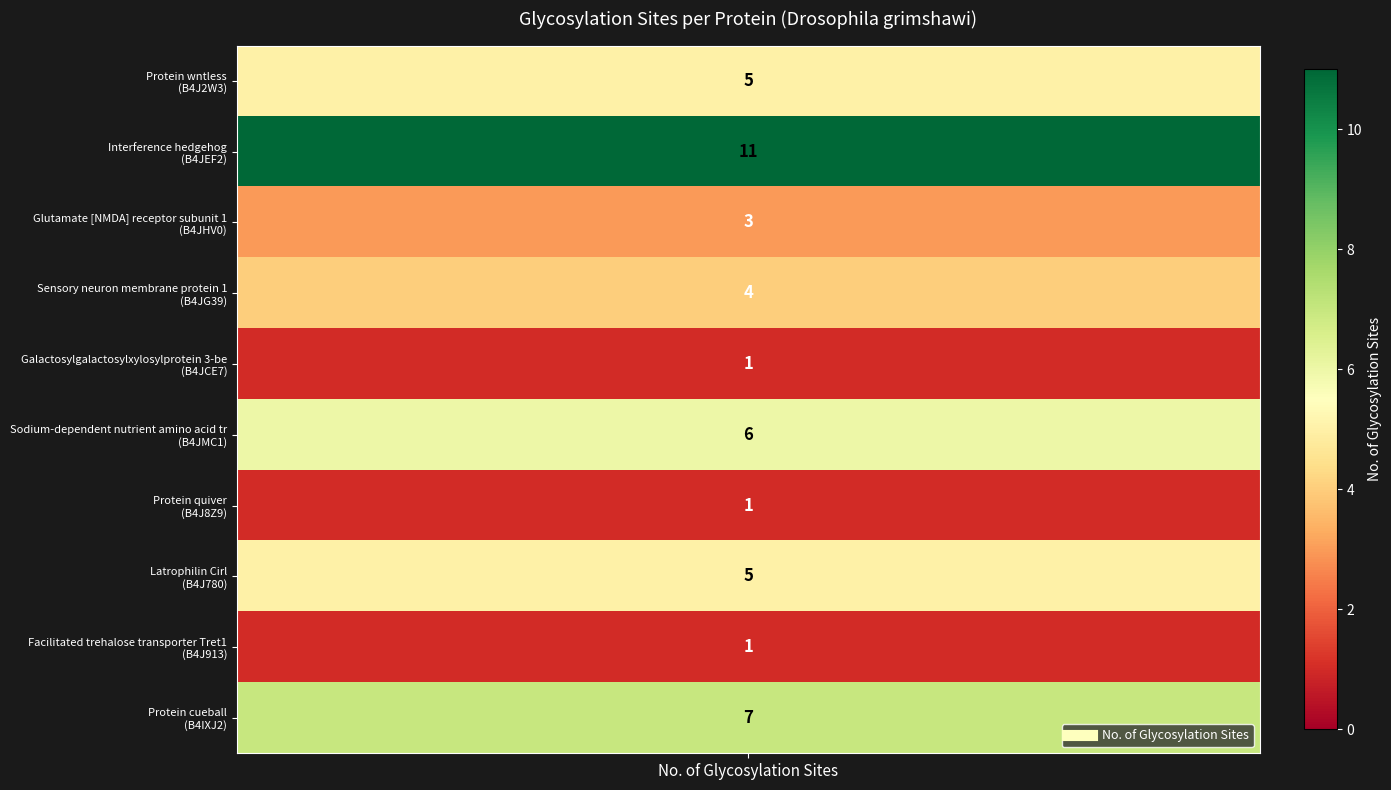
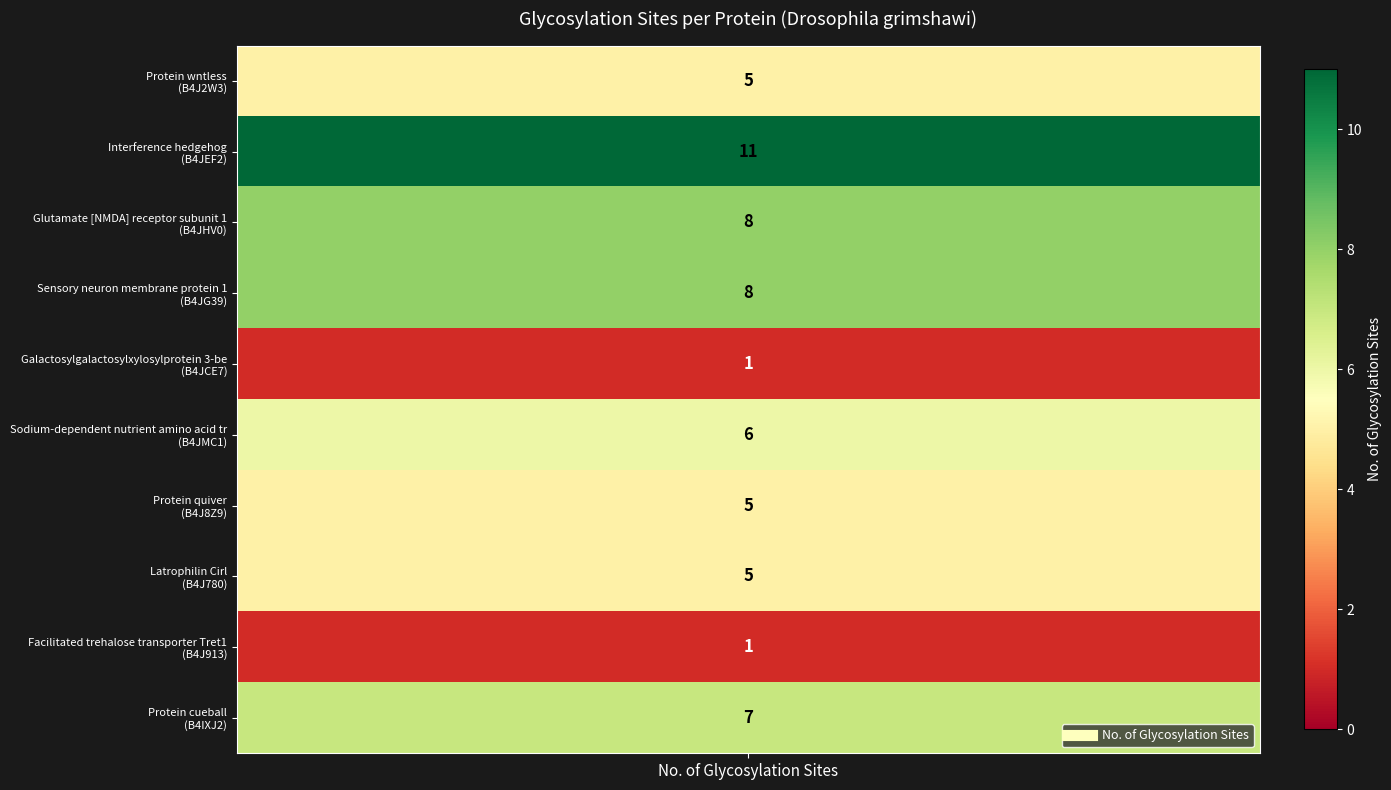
  {
    "Protein wntless (B4J2W3)": {
      "No. of Glycosylation Sites": 5
    },
    "Interference hedgehog (B4JEF2)": {
      "No. of Glycosylation Sites": 11
    },
    "Glutamate [NMDA] receptor subunit 1 (B4JHV0)": {
-     "No. of Glycosylation Sites": 3
+     "No. of Glycosylation Sites": 8
    },
    "Sensory neuron membrane protein 1 (B4JG39)": {
-     "No. of Glycosylation Sites": 4
+     "No. of Glycosylation Sites": 8
    },
    "Galactosylgalactosylxylosylprotein 3-be (B4JCE7)": {
      "No. of Glycosylation Sites": 1
    },
    "Sodium-dependent nutrient amino acid tr (B4JMC1)": {
      "No. of Glycosylation Sites": 6
    },
    "Protein quiver (B4J8Z9)": {
-     "No. of Glycosylation Sites": 1
+     "No. of Glycosylation Sites": 5
    },
    "Latrophilin Cirl (B4J780)": {
      "No. of Glycosylation Sites": 5
    },
    "Facilitated trehalose transporter Tret1 (B4J913)": {
      "No. of Glycosylation Sites": 1
    },
    "Protein cueball (B4IXJ2)": {
      "No. of Glycosylation Sites": 7
    }
  }
